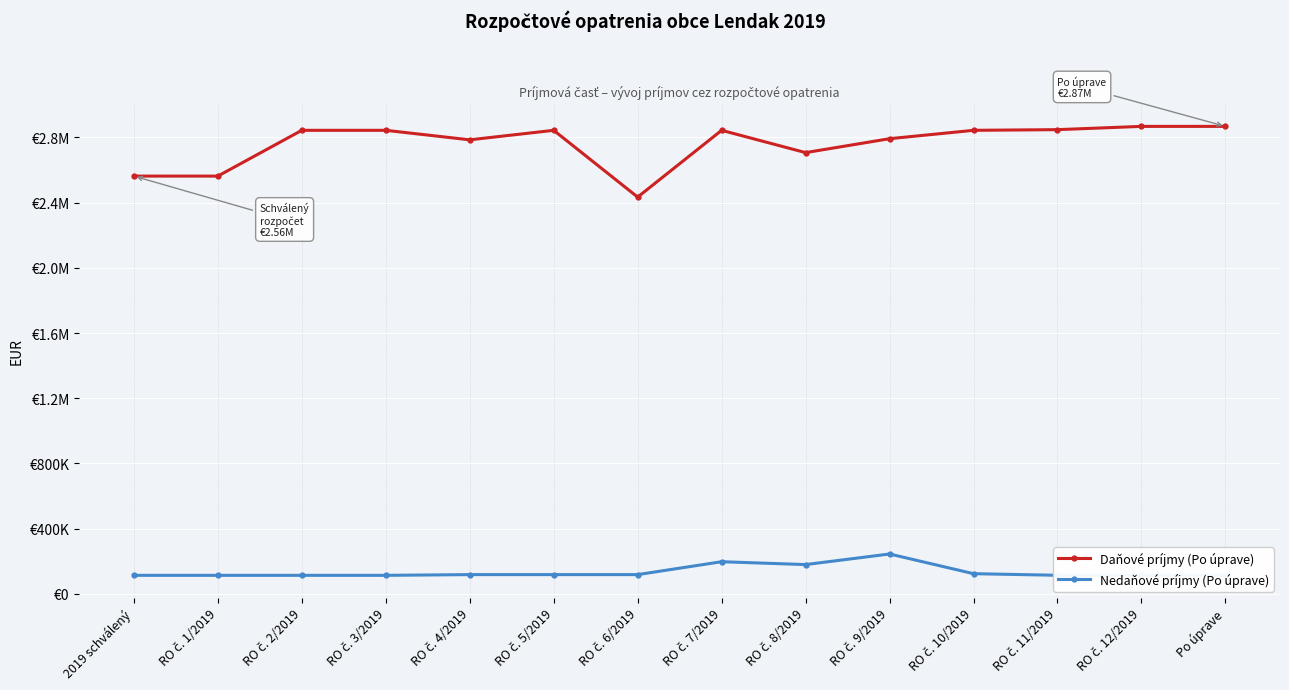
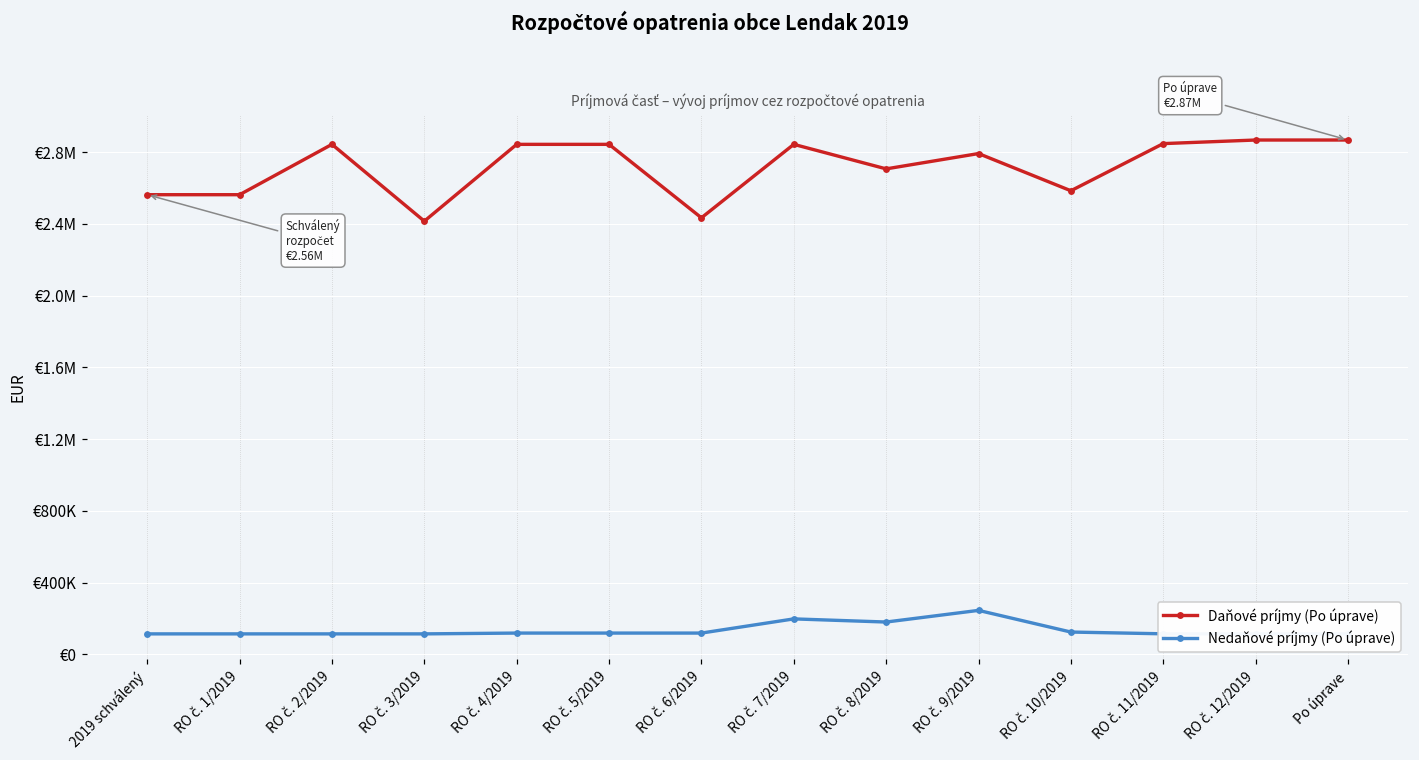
  {
    "Daňové príjmy (Po úprave)": {
      "2019 schválený": "€2560000",
      "RO č. 2/2019": "€2840000",
-     "RO č. 3/2019": "€2840000",
-     "RO č. 4/2019": "€2780000",
+     "RO č. 3/2019": "€2410000",
+     "RO č. 4/2019": "€2840000",
      "RO č. 5/2019": "€2840000",
      "RO č. 6/2019": "€2430000",
      "RO č. 7/2019": "€2840000",
      "RO č. 8/2019": "€2710000",
      "RO č. 9/2019": "€2790000",
-     "RO č. 10/2019": "€2840000",
+     "RO č. 10/2019": "€2580000",
      "RO č. 11/2019": "€2850000",
      "Po úprave": "€2870000"
    },
    "Nedaňové príjmy (Po úprave)": {
      "2019 schválený": "€110000",
      "RO č. 1/2019": "€110000",
      "RO č. 2/2019": "€110000",
      "RO č. 3/2019": "€110000",
      "RO č. 4/2019": "€120000",
      "RO č. 5/2019": "€120000",
      "RO č. 6/2019": "€120000",
      "RO č. 7/2019": "€200000",
      "RO č. 8/2019": "€180000",
      "RO č. 9/2019": "€250000",
      "RO č. 10/2019": "€120000"
    }
  }
